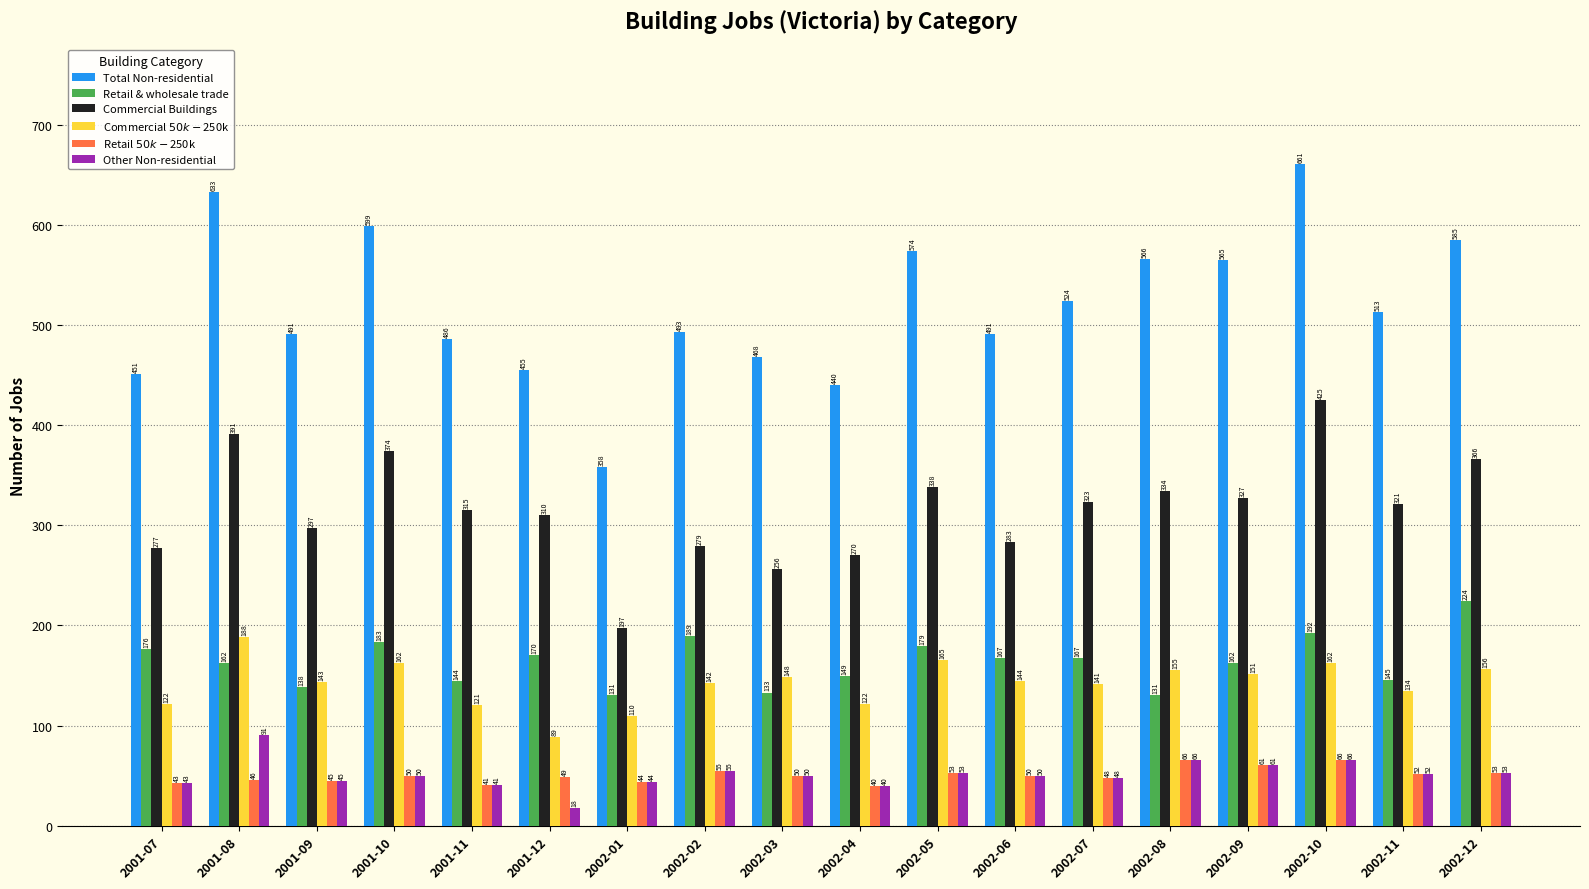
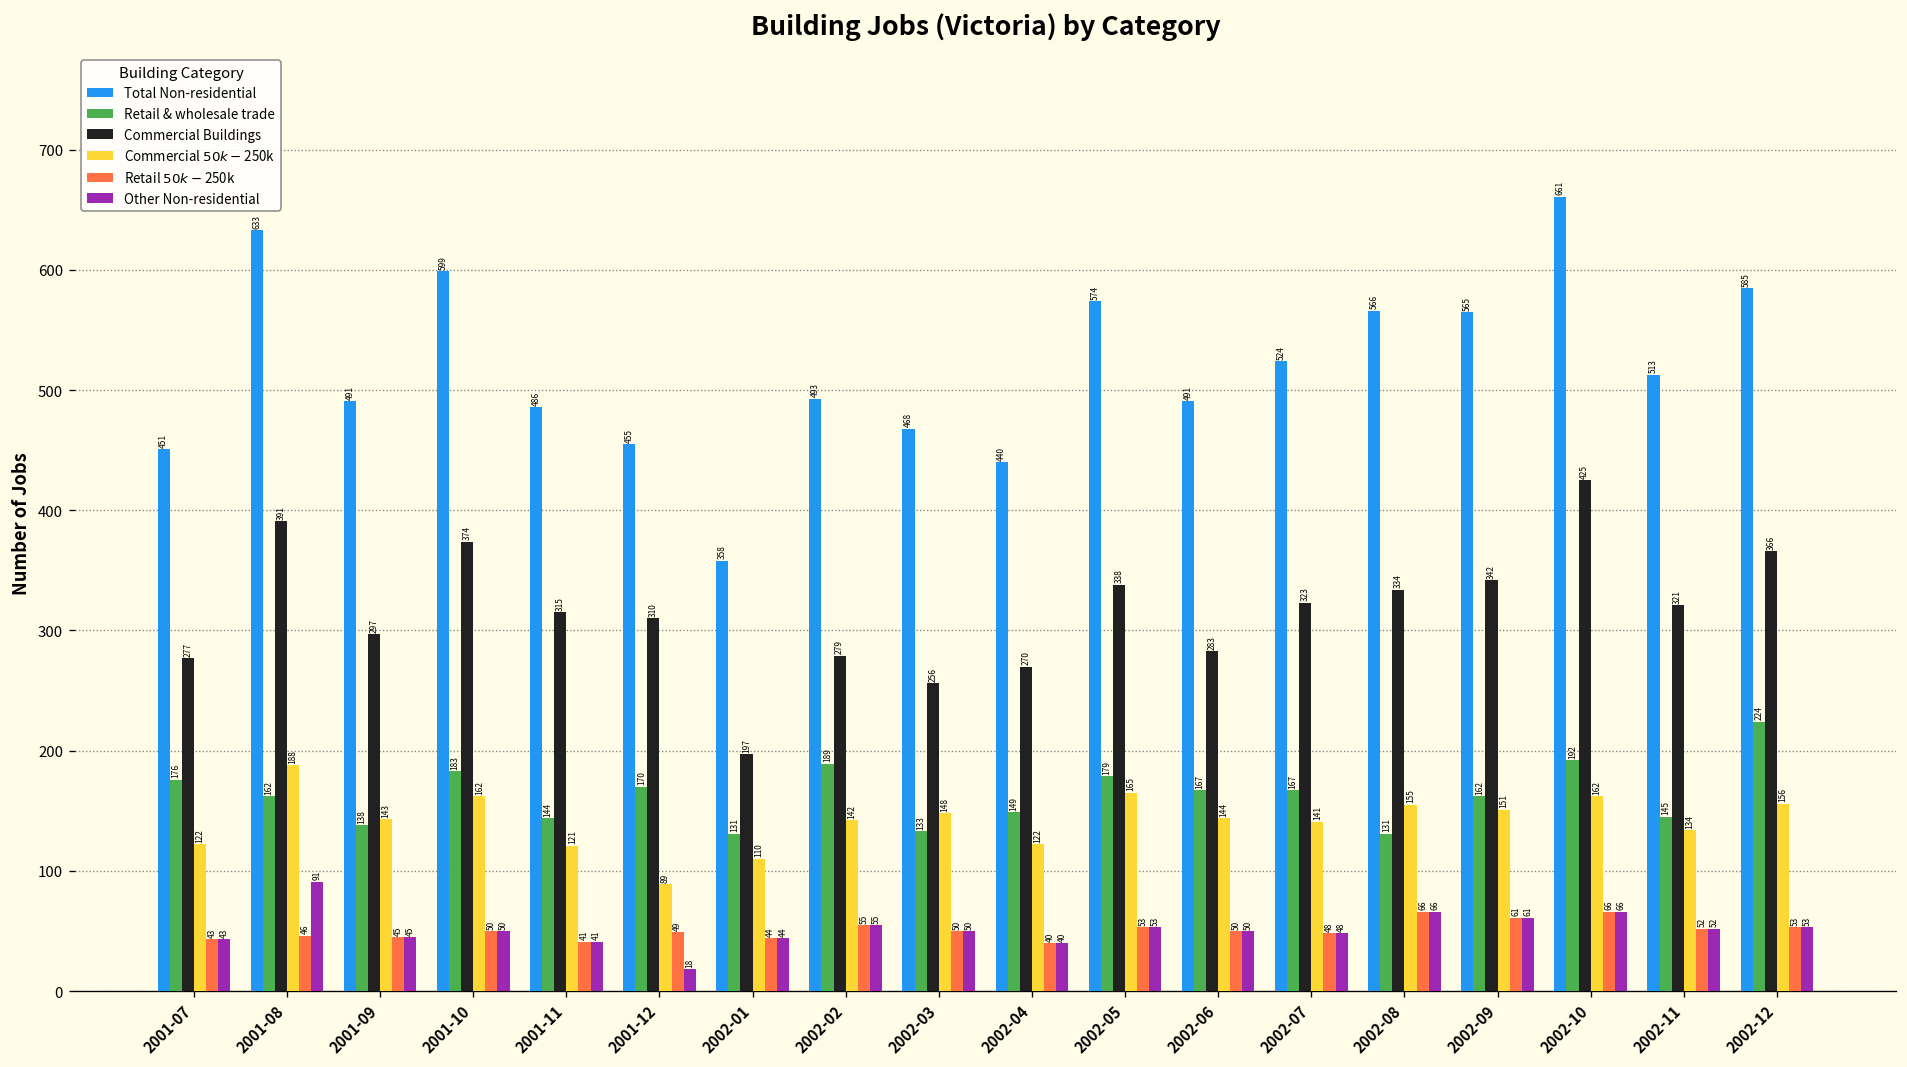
  {
    "Total Non-residential": {
      "2001-07": 451,
      "2001-08": 633,
      "2001-09": 491,
      "2001-10": 599,
      "2001-11": 486,
      "2001-12": 455,
      "2002-01": 358,
      "2002-02": 493,
      "2002-03": 468,
      "2002-04": 440,
      "2002-05": 574,
      "2002-06": 491,
      "2002-07": 524,
      "2002-08": 566,
      "2002-09": 565,
      "2002-10": 661,
      "2002-11": 513,
      "2002-12": 585
    },
    "Retail & wholesale trade": {
      "2001-07": 176,
      "2001-08": 162,
      "2001-09": 138,
      "2001-10": 183,
      "2001-11": 144,
      "2001-12": 170,
      "2002-01": 131,
      "2002-02": 189,
      "2002-03": 133,
      "2002-04": 149,
      "2002-05": 179,
      "2002-06": 167,
      "2002-07": 167,
      "2002-08": 131,
      "2002-09": 162,
      "2002-10": 192,
      "2002-11": 145,
      "2002-12": 224
    },
    "Commercial Buildings": {
      "2001-07": 277,
      "2001-08": 391,
      "2001-09": 297,
      "2001-10": 374,
      "2001-11": 315,
      "2001-12": 310,
      "2002-01": 197,
      "2002-02": 279,
      "2002-03": 256,
      "2002-04": 270,
      "2002-05": 338,
      "2002-06": 283,
      "2002-07": 323,
      "2002-08": 334,
-     "2002-09": 327,
+     "2002-09": 342,
      "2002-10": 425,
      "2002-11": 321,
      "2002-12": 366
    },
    "Other Non-residential": {
      "2001-07": 43,
      "2001-08": 91,
      "2001-09": 45,
      "2001-10": 50,
      "2001-11": 41,
      "2001-12": 18,
      "2002-01": 44,
      "2002-02": 55,
      "2002-03": 50,
      "2002-04": 40,
      "2002-05": 53,
      "2002-06": 50,
      "2002-07": 48,
      "2002-08": 66,
      "2002-09": 61,
      "2002-10": 66,
      "2002-11": 52,
      "2002-12": 53
    }
  }
